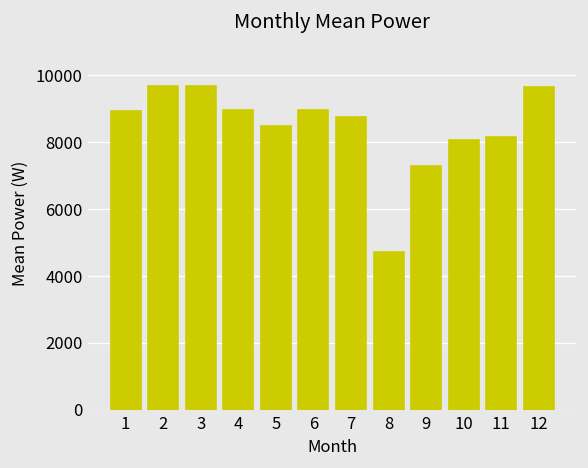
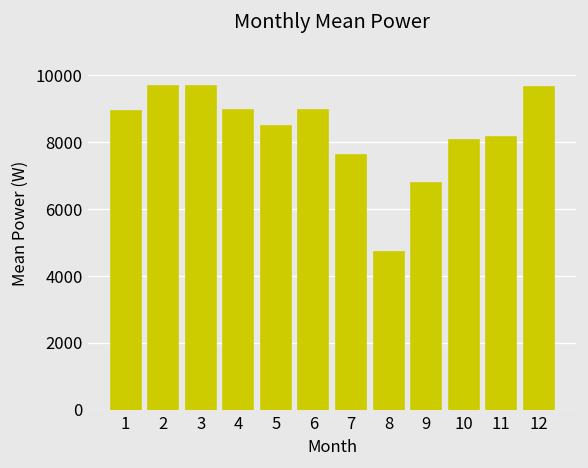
  {
    "1": 8900,
    "2": 9700,
    "3": 9700,
    "4": 9000,
    "5": 8500,
    "6": 9000,
-   "7": 8800,
+   "7": 7600,
    "8": 4700,
-   "9": 7300,
+   "9": 6800,
    "10": 8100,
    "11": 8200,
    "12": 9700
  }
